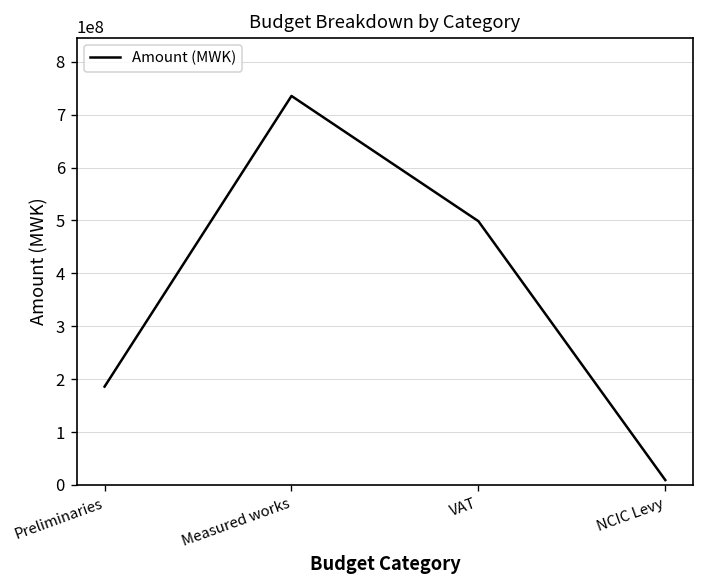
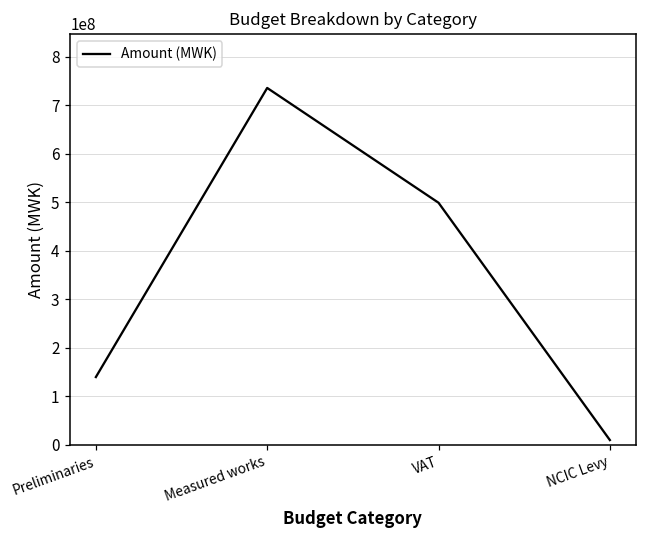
  {
-   "Preliminaries": 190000000,
+   "Preliminaries": 140000000,
    "Measured works": 740000000,
    "VAT": 500000000,
    "NCIC Levy": 10000000
  }
